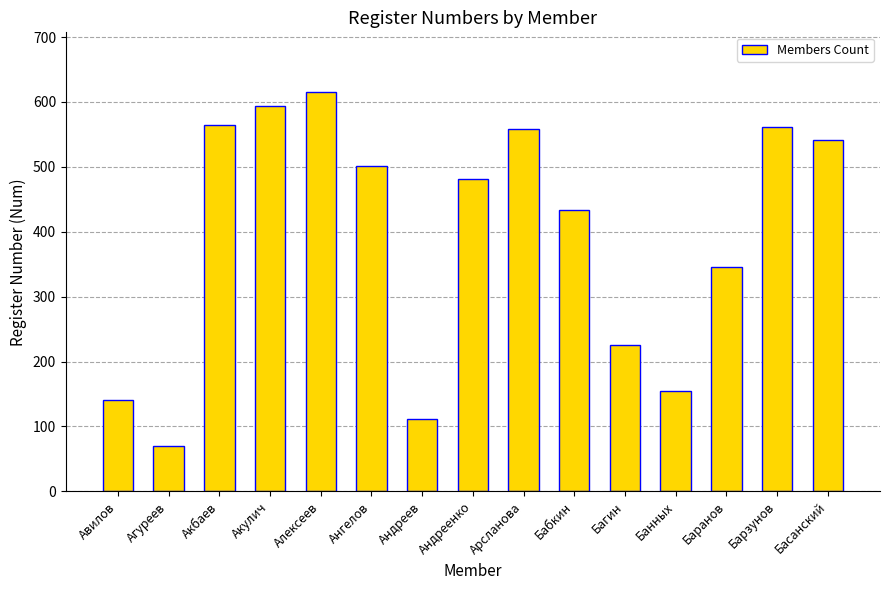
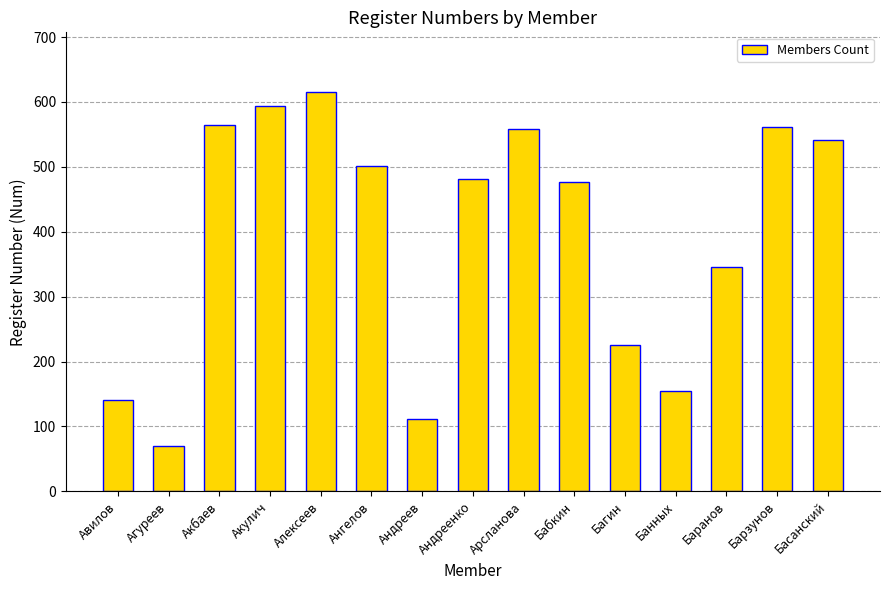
  {
    "Авилов": 140,
    "Агуреев": 70,
    "Акбаев": 560,
    "Акулич": 590,
    "Алексеев": 620,
    "Ангелов": 500,
    "Андреев": 110,
    "Андреенко": 480,
    "Арсланова": 560,
-   "Бабкин": 430,
+   "Бабкин": 480,
    "Багин": 230,
    "Банных": 150,
    "Баранов": 350,
    "Барзунов": 560,
    "Басанский": 540
  }
